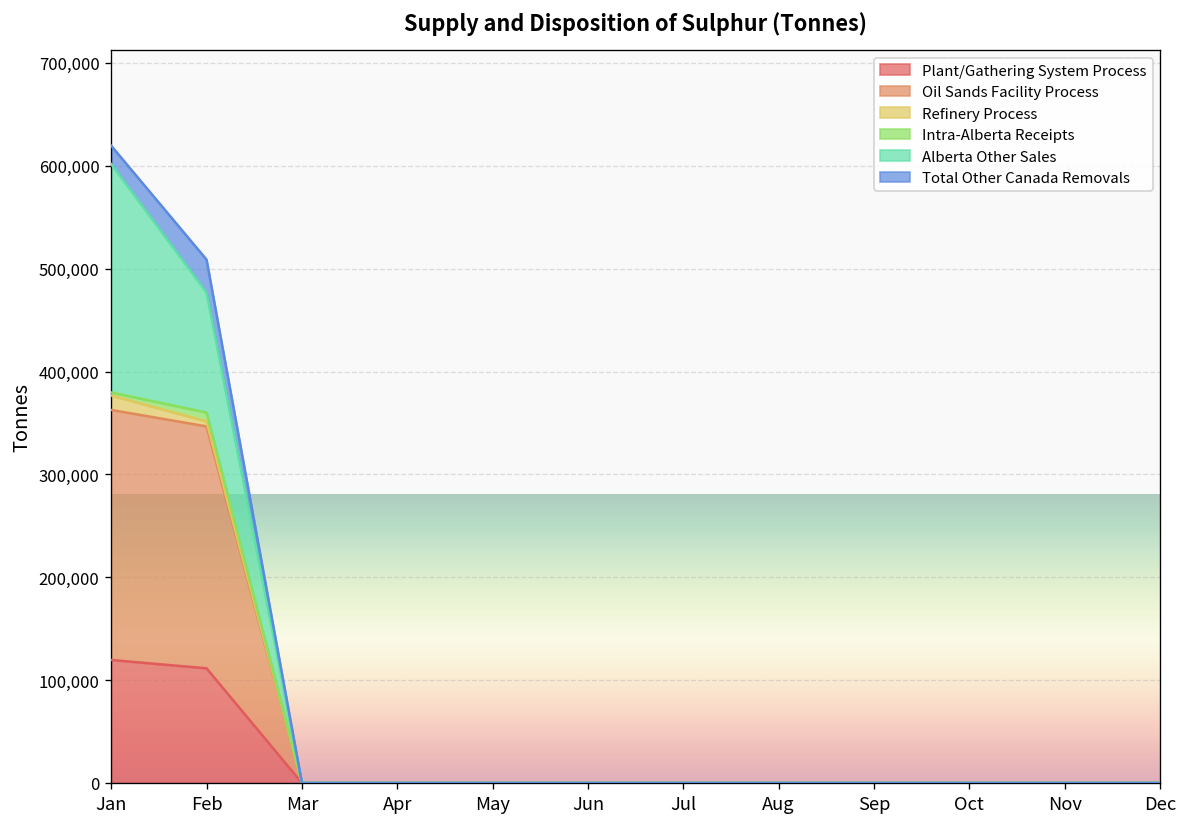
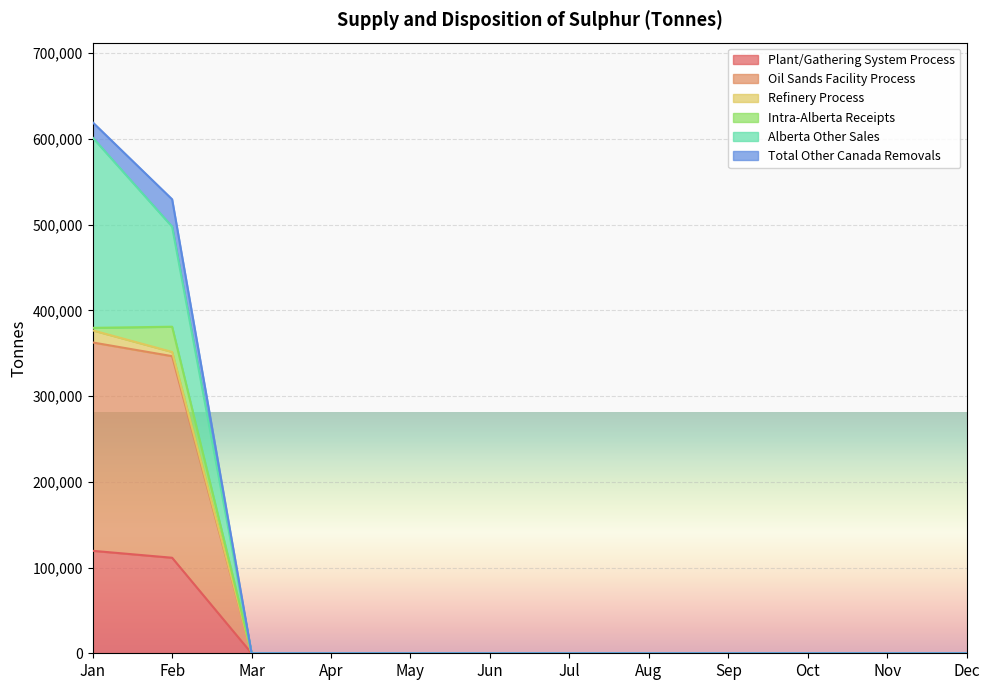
  {
    "Refinery Process": {
      "Feb": "0"
    },
    "Intra-Alberta Receipts": {
-     "Feb": "10,000"
+     "Feb": "30,000"
    },
    "Alberta Other Sales": {
      "Jan": "220,000",
      "Feb": "120,000"
    },
    "Total Other Canada Removals": {
      "Jan": "20,000",
      "Feb": "30,000"
    }
  }
